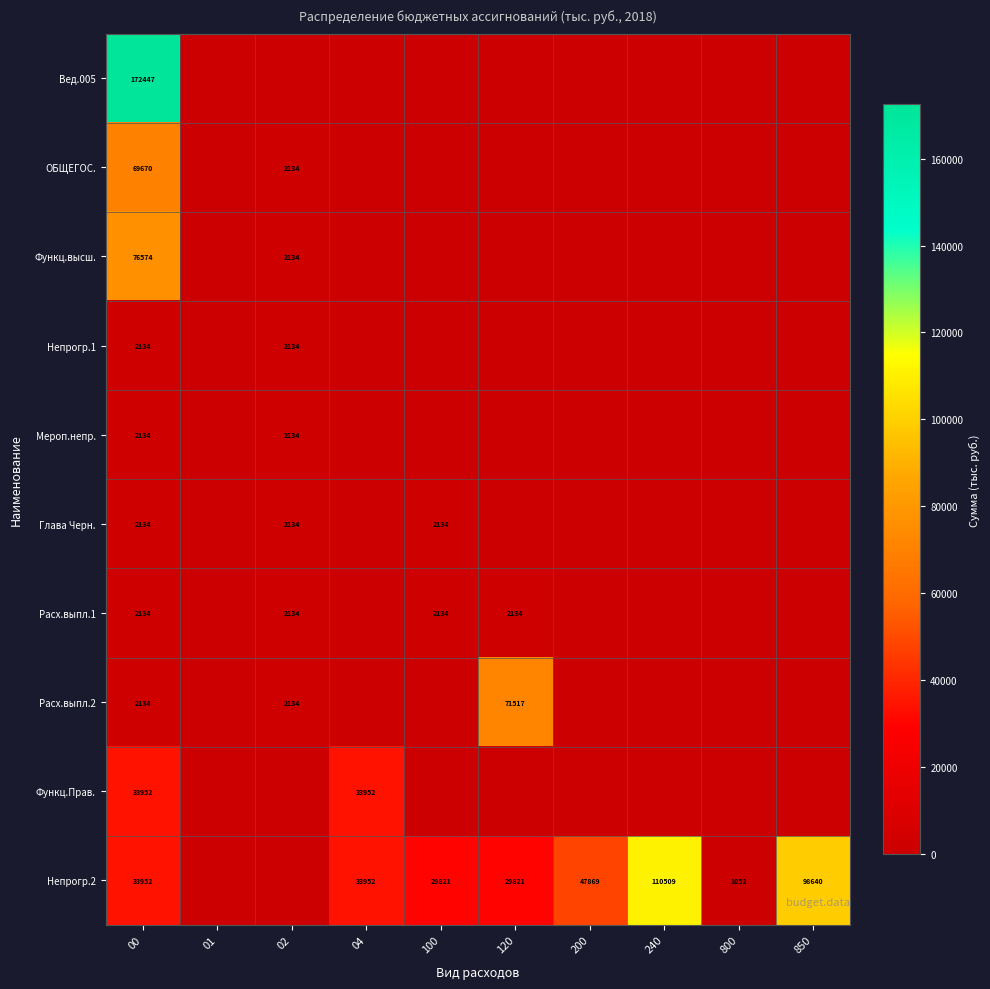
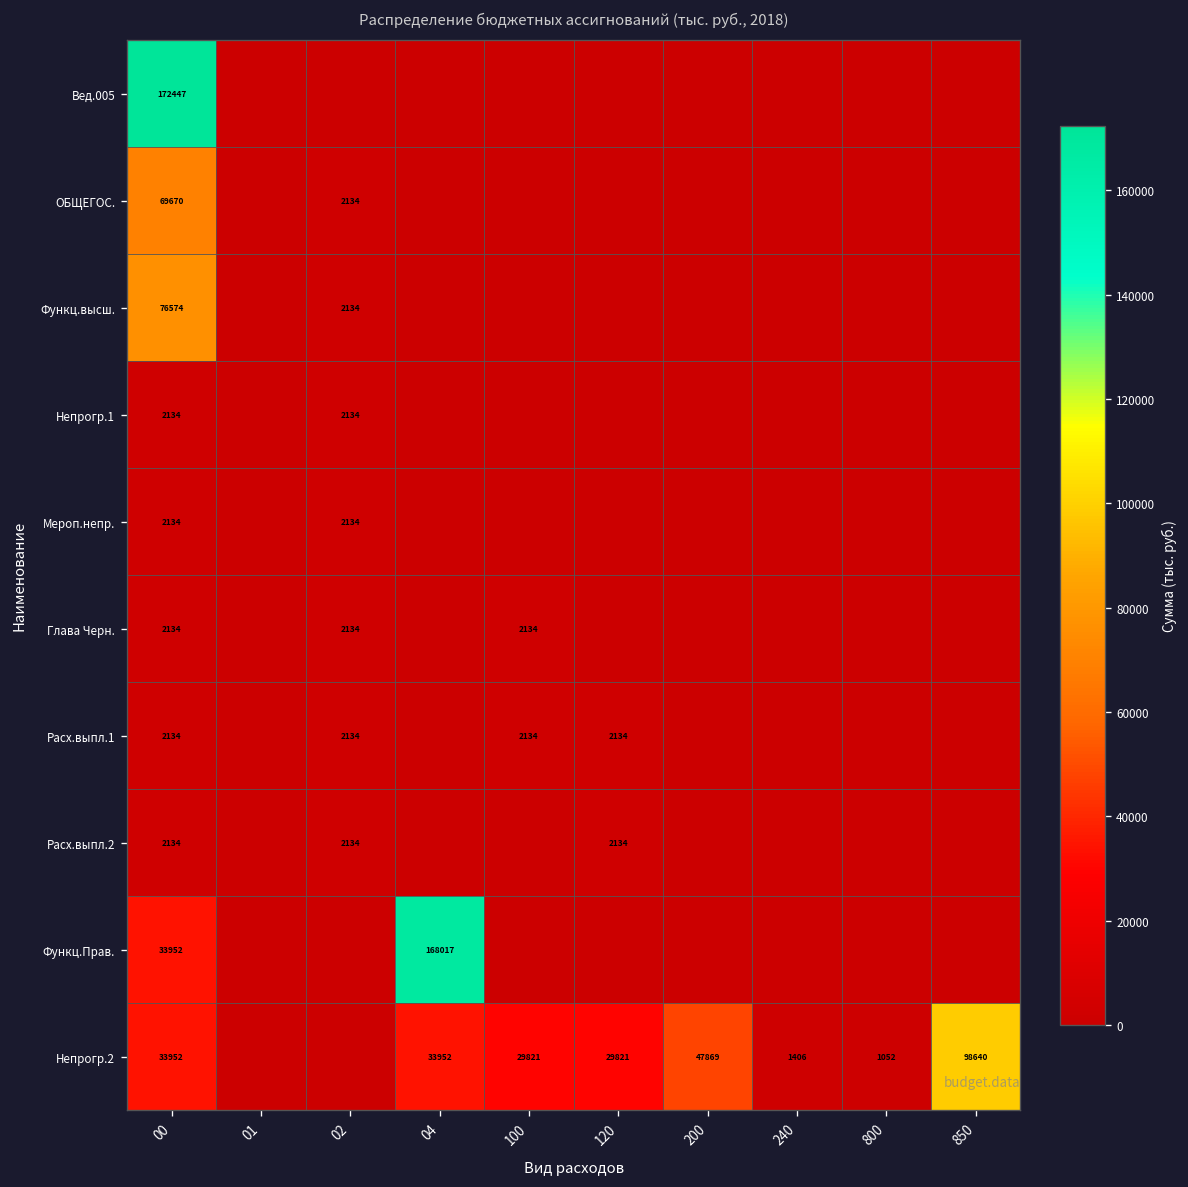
  {
    "Вед.005": {
      "00": 172447
    },
    "ОБЩЕГОС.": {
      "00": 69670,
      "02": 2134
    },
    "Функц.высш.": {
      "00": 76574,
      "02": 2134
    },
    "Непрогр.1": {
      "00": 2134,
      "02": 2134
    },
    "Мероп.непр.": {
      "00": 2134,
      "02": 2134
    },
    "Глава Черн.": {
      "00": 2134,
      "02": 2134,
      "100": 2134
    },
    "Расх.выпл.1": {
      "00": 2134,
      "02": 2134,
      "100": 2134,
      "120": 2134
    },
    "Расх.выпл.2": {
      "00": 2134,
      "02": 2134,
-     "120": 71517
+     "120": 2134
    },
    "Функц.Прав.": {
      "00": 33952,
-     "04": 33952
+     "04": 168017
    },
    "Непрогр.2": {
      "00": 33952,
      "04": 33952,
      "100": 29821,
      "120": 29821,
      "200": 47869,
-     "240": 110509,
+     "240": 1406,
      "800": 1052
    }
  }
